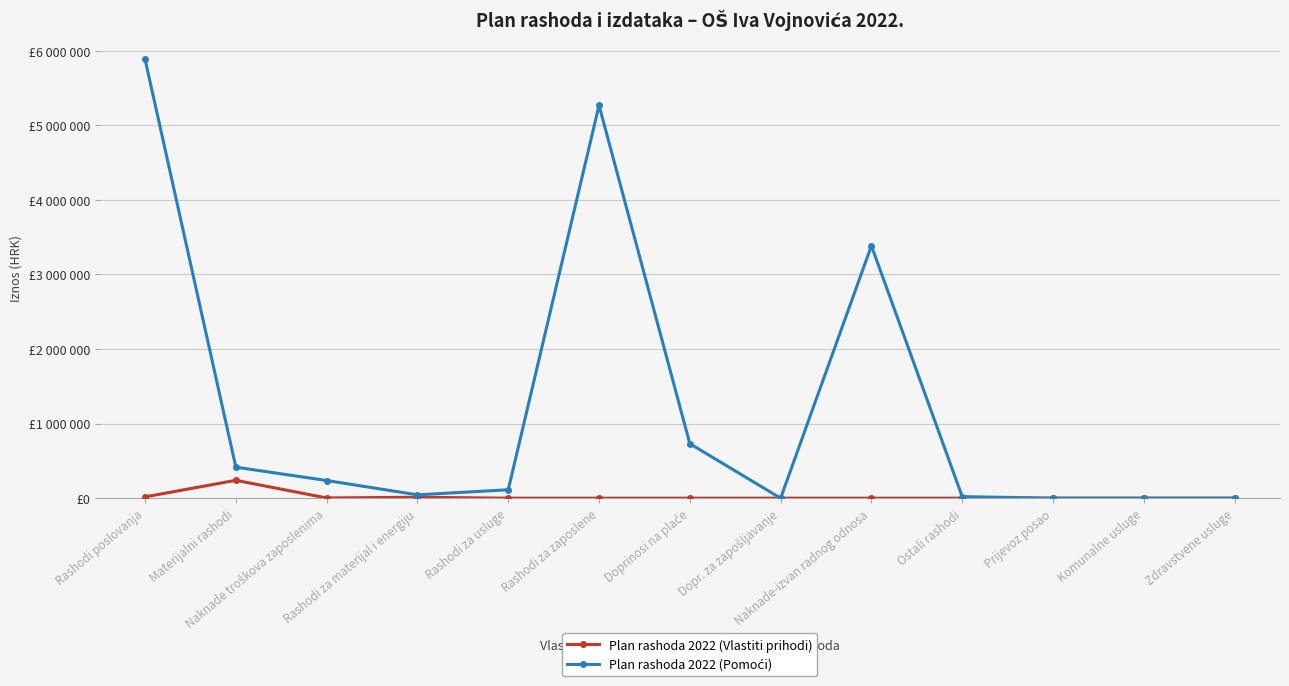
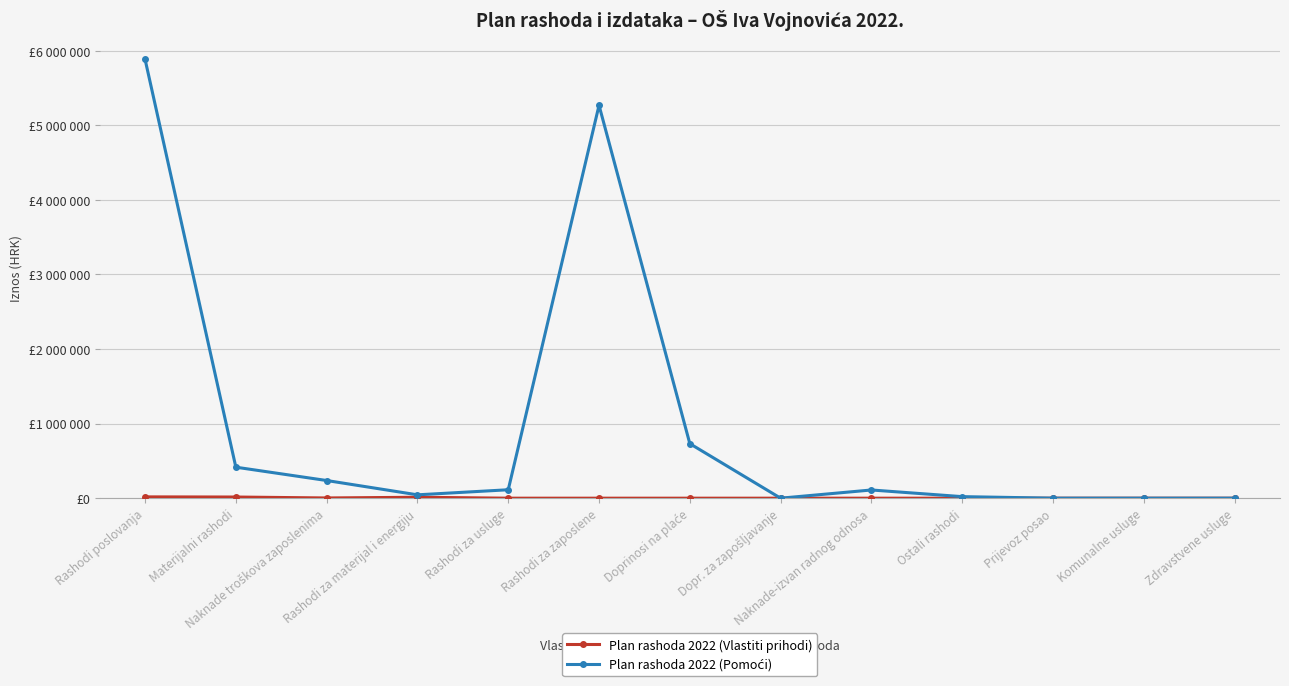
  {
    "Plan rashoda 2022 (Vlastiti prihodi)": {
      "Rashodi poslovanja": "£0",
-     "Materijalni rashodi": "£200000",
+     "Materijalni rashodi": "£0",
      "Naknade troškova zaposlenima": "£0",
      "Rashodi za usluge": "£0",
      "Rashodi za zaposlene": "£0",
      "Doprinosi na plaće": "£0",
      "Naknade-izvan radnog odnosa": "£0"
    },
    "Plan rashoda 2022 (Pomoći)": {
      "Rashodi poslovanja": "£5900000",
      "Materijalni rashodi": "£400000",
      "Naknade troškova zaposlenima": "£200000",
      "Rashodi za usluge": "£100000",
      "Rashodi za zaposlene": "£5300000",
      "Doprinosi na plaće": "£700000",
-     "Naknade-izvan radnog odnosa": "£3400000"
+     "Naknade-izvan radnog odnosa": "£100000"
    }
  }
